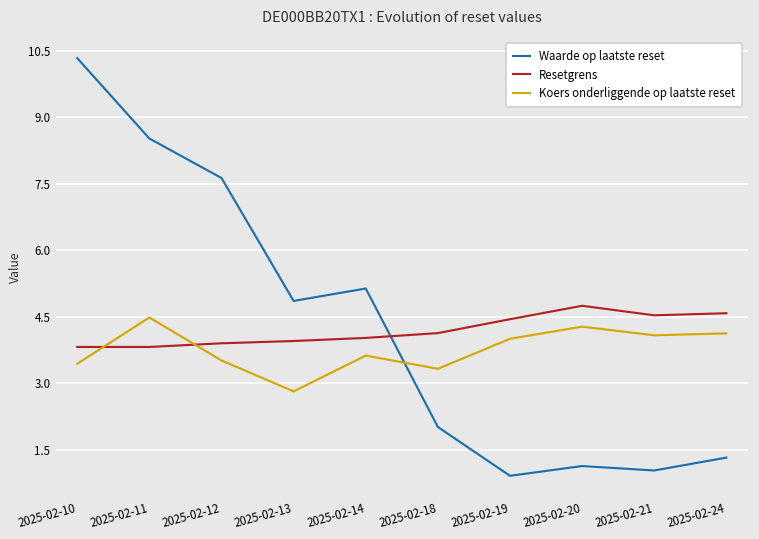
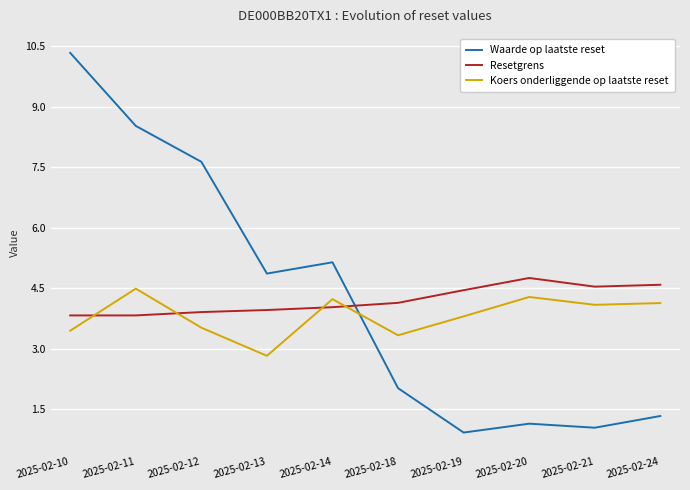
  {
    "Waarde op laatste reset": {
      "2025-02-10": 10.3,
      "2025-02-11": 8.5,
      "2025-02-12": 7.6,
      "2025-02-13": 4.9,
      "2025-02-14": 5.1,
      "2025-02-18": 2.0,
      "2025-02-19": 0.9,
      "2025-02-20": 1.1,
      "2025-02-21": 1.0,
      "2025-02-24": 1.3
    },
    "Resetgrens": {
      "2025-02-10": 3.8,
      "2025-02-11": 3.8,
      "2025-02-12": 3.9,
      "2025-02-13": 4.0,
      "2025-02-14": 4.0,
      "2025-02-18": 4.1,
      "2025-02-19": 4.4,
      "2025-02-20": 4.8,
      "2025-02-21": 4.5,
      "2025-02-24": 4.6
    },
    "Koers onderliggende op laatste reset": {
      "2025-02-10": 3.4,
      "2025-02-11": 4.5,
      "2025-02-12": 3.5,
      "2025-02-13": 2.8,
-     "2025-02-14": 3.6,
+     "2025-02-14": 4.2,
      "2025-02-18": 3.3,
-     "2025-02-19": 4.0,
+     "2025-02-19": 3.8,
      "2025-02-20": 4.3,
      "2025-02-21": 4.1,
      "2025-02-24": 4.1
    }
  }
